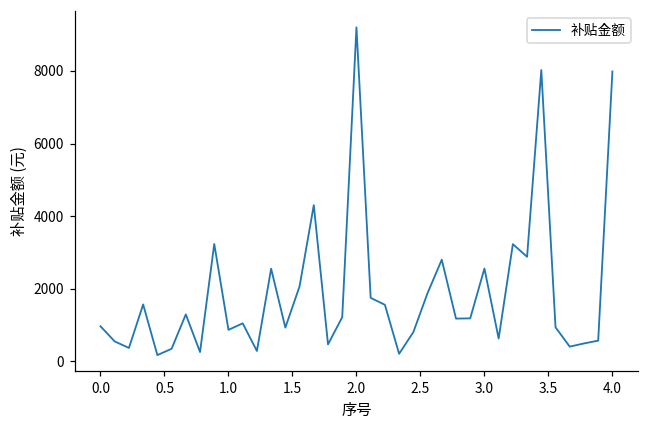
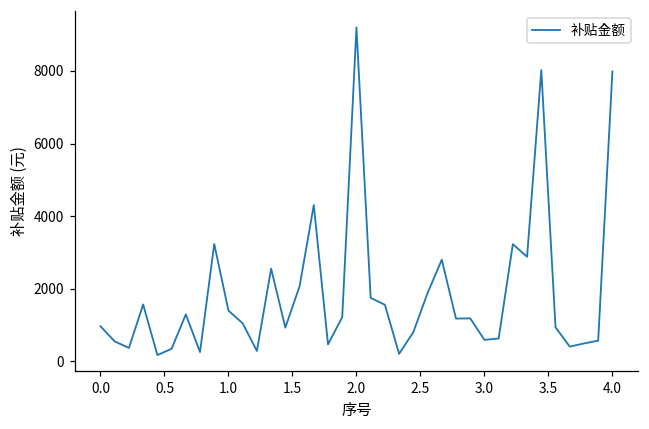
  {
    "0.0": 1000,
-   "1.0": 900,
+   "1.0": 1400,
    "2.0": 9200,
-   "3.0": 2600,
+   "3.0": 600,
    "4.0": 8000
  }
